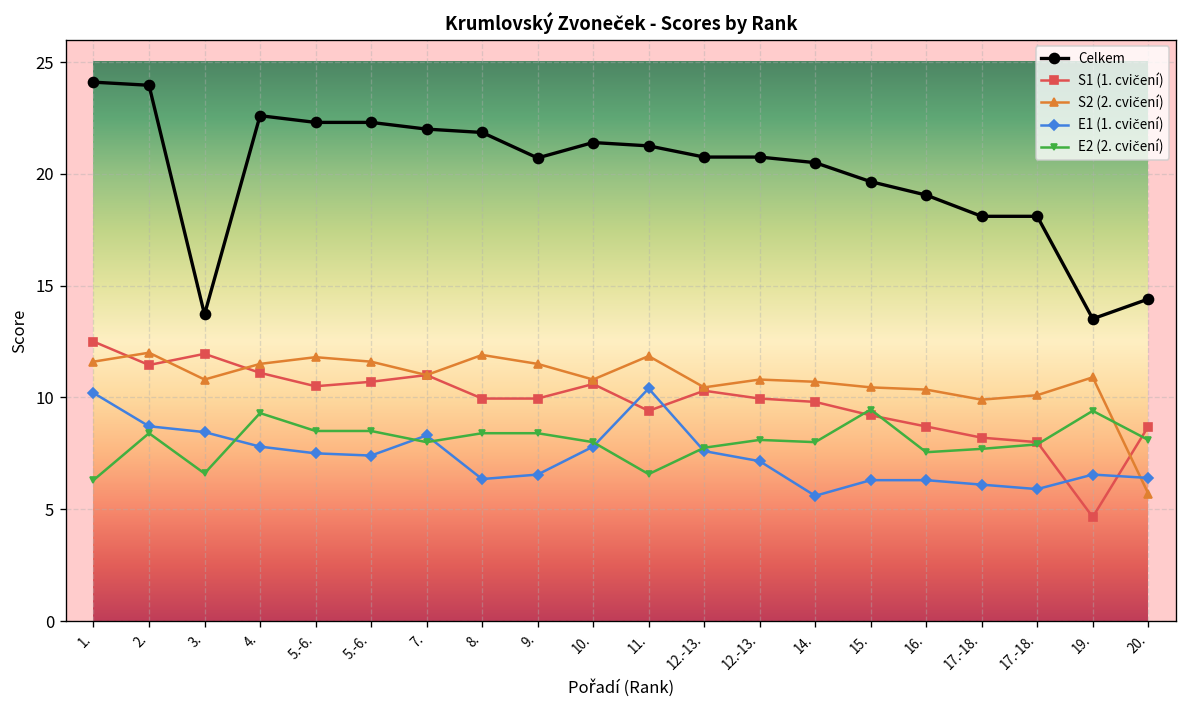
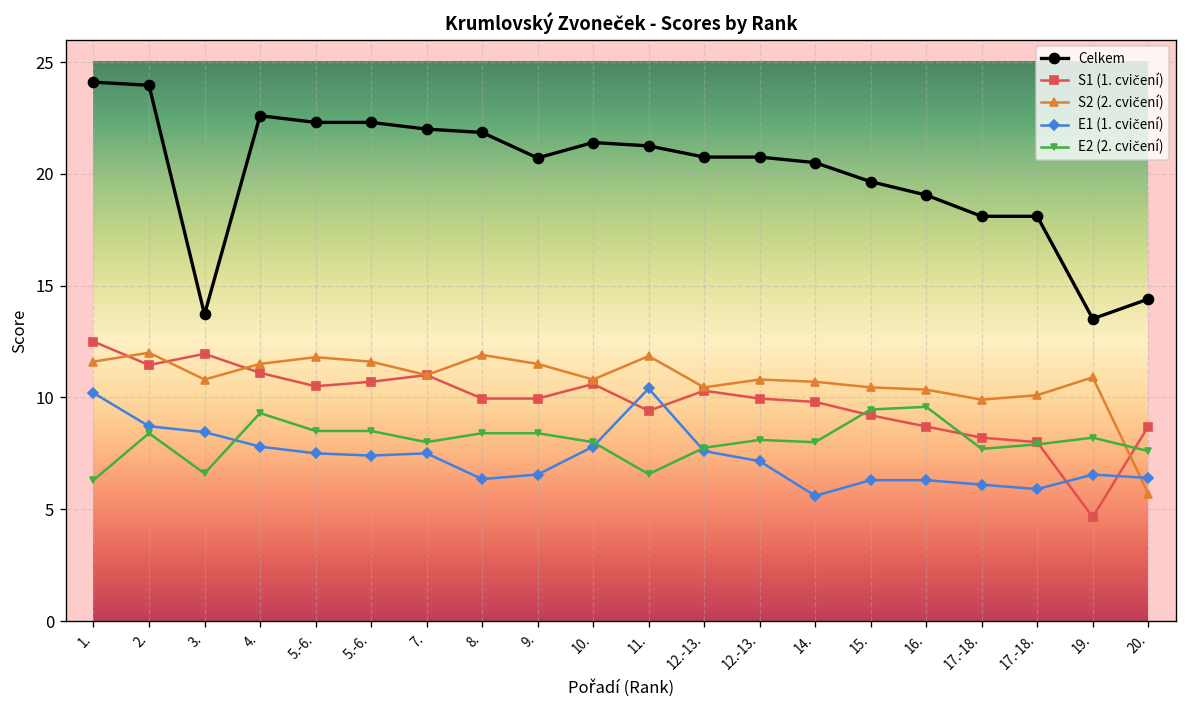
  {
    "Celkem": {
      "1.": 24.1,
      "2.": 24.0,
      "3.": 13.7,
      "4.": 22.6,
      "7.": 22.0,
      "8.": 21.9,
      "9.": 20.7,
      "10.": 21.4,
      "11.": 21.3,
      "14.": 20.5,
      "15.": 19.7,
      "16.": 19.0,
      "19.": 13.5,
      "20.": 14.4
    },
    "E1 (1. cvičení)": {
      "1.": 10.2,
      "2.": 8.7,
      "3.": 8.5,
      "4.": 7.8,
-     "7.": 8.3,
+     "7.": 7.5,
      "8.": 6.4,
      "9.": 6.6,
      "10.": 7.8,
      "11.": 10.4,
      "14.": 5.6,
      "15.": 6.3,
      "16.": 6.3,
      "19.": 6.6,
      "20.": 6.4
    },
    "E2 (2. cvičení)": {
      "1.": 6.3,
      "2.": 8.4,
      "3.": 6.6,
      "4.": 9.3,
      "7.": 8.0,
      "8.": 8.4,
      "9.": 8.4,
      "10.": 8.0,
      "11.": 6.6,
      "14.": 8.0,
      "15.": 9.5,
-     "16.": 7.6,
-     "19.": 9.4,
-     "20.": 8.1
+     "16.": 9.6,
+     "19.": 8.2,
+     "20.": 7.6
    }
  }
